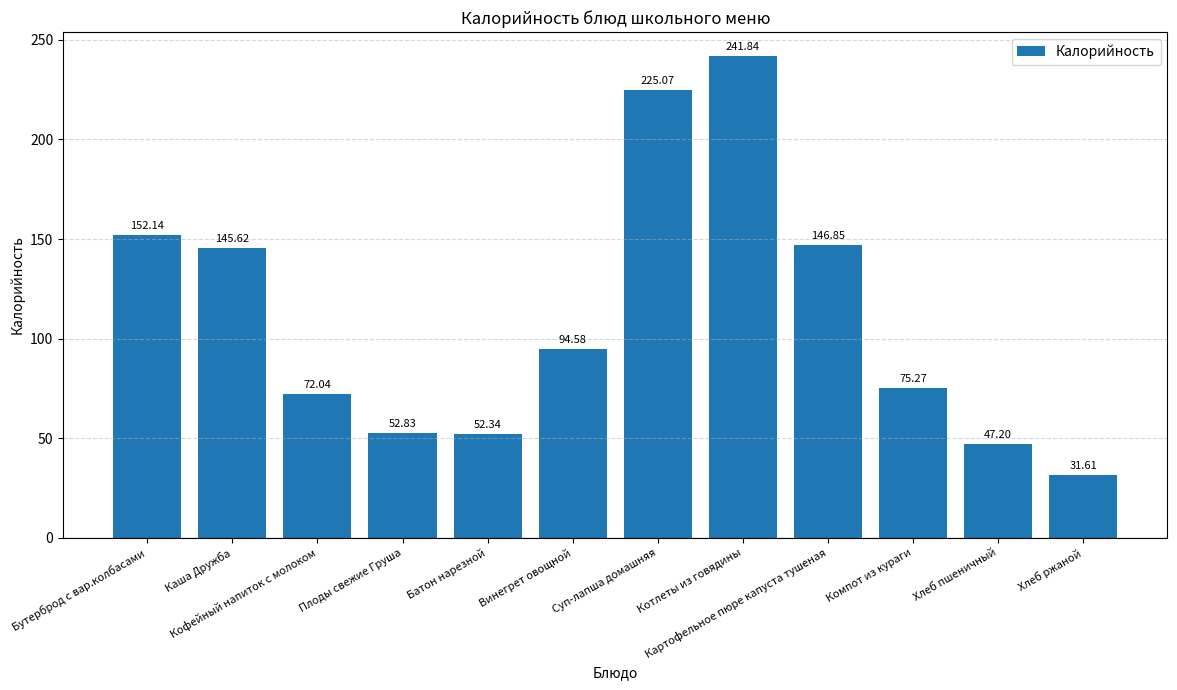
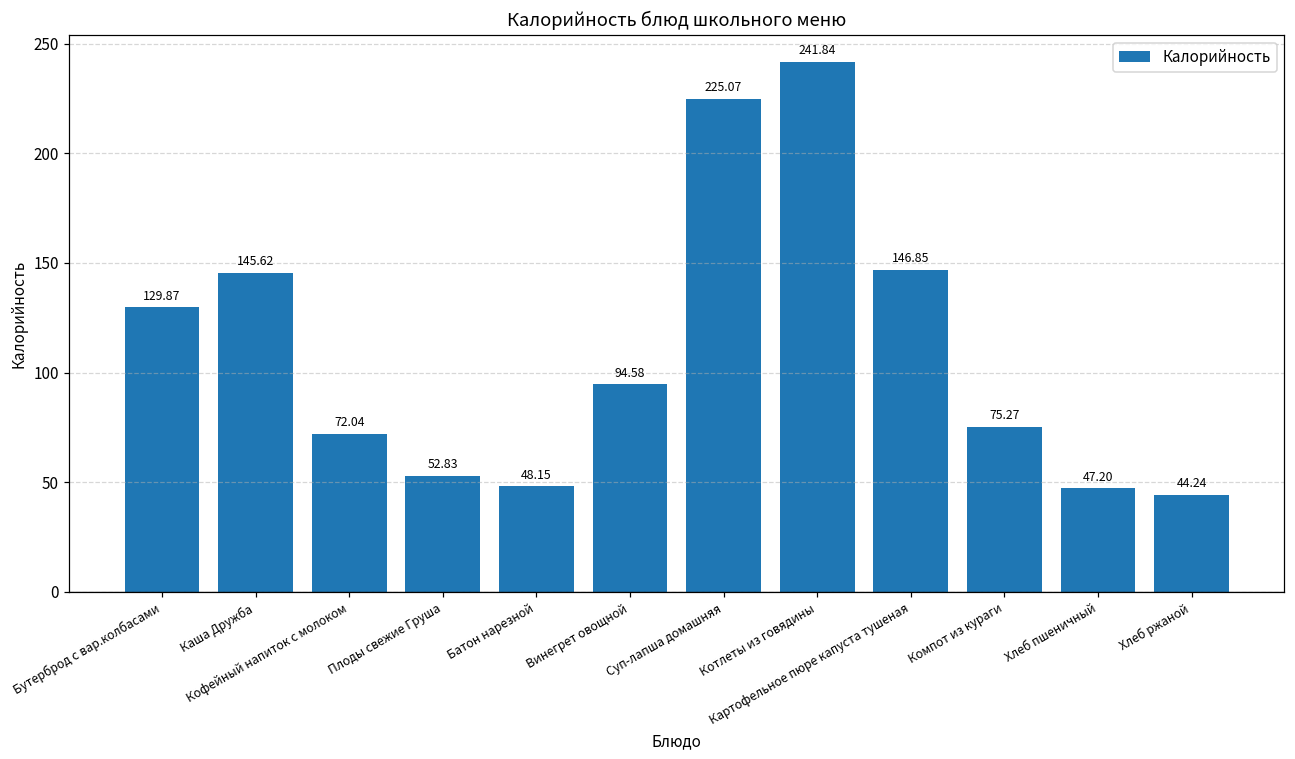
  {
-   "Бутерброд с вар.колбасами": 152.14,
+   "Бутерброд с вар.колбасами": 129.87,
    "Каша Дружба": 145.62,
    "Кофейный напиток с молоком": 72.04,
    "Плоды свежие Груша": 52.83,
-   "Батон нарезной": 52.34,
+   "Батон нарезной": 48.15,
    "Винегрет овощной": 94.58,
    "Суп-лапша домашняя": 225.07,
    "Котлеты из говядины": 241.84,
    "Картофельное пюре капуста тушеная": 146.85,
    "Компот из кураги": 75.27,
    "Хлеб пшеничный": 47.20,
-   "Хлеб ржаной": 31.61
+   "Хлеб ржаной": 44.24
  }
